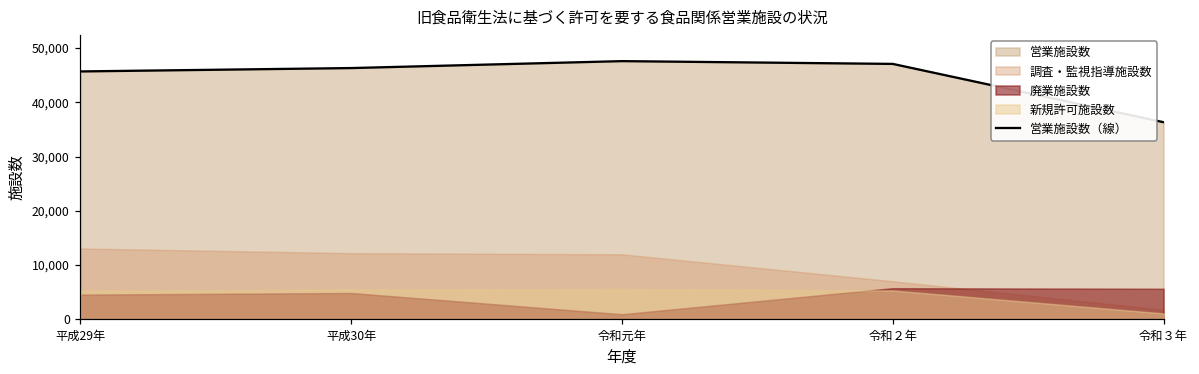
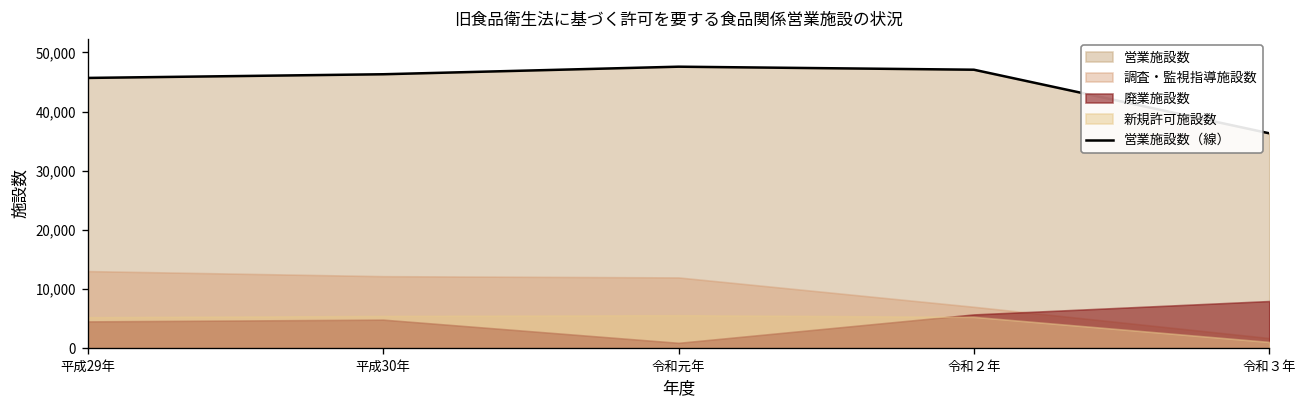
  {
    "廃業施設数": {
      "平成29年": "5,000",
      "平成30年": "5,000",
      "令和元年": "1,000",
-     "令和３年": "6,000"
+     "令和３年": "8,000"
    }
  }
